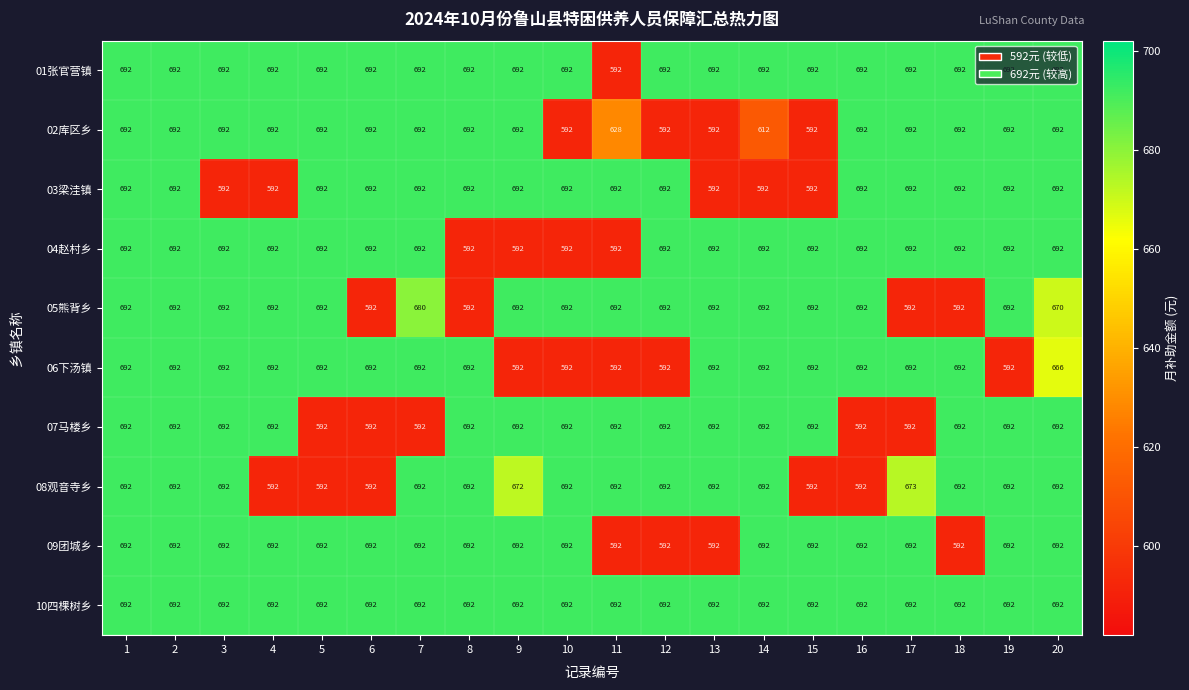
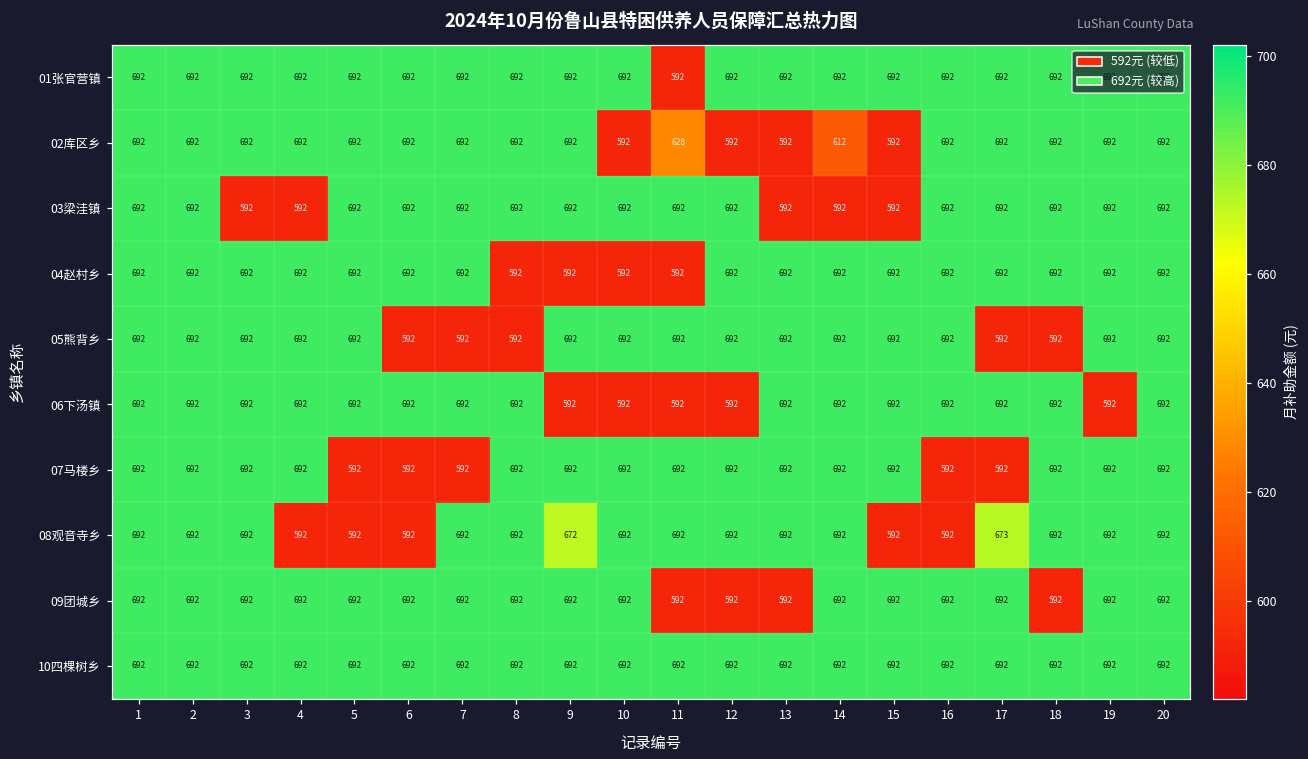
  {
    "01张官营镇": {
      "1": 692,
      "2": 692,
      "3": 692,
      "4": 692,
      "5": 692,
      "6": 692,
      "7": 692,
      "8": 692,
      "9": 692,
      "10": 692,
      "11": 592,
      "12": 692,
      "13": 692,
      "14": 692,
      "15": 692,
      "16": 692,
      "17": 692,
      "18": 692
    },
    "02库区乡": {
      "1": 692,
      "2": 692,
      "3": 692,
      "4": 692,
      "5": 692,
      "6": 692,
      "7": 692,
      "8": 692,
      "9": 692,
      "10": 592,
      "11": 628,
      "12": 592,
      "13": 592,
      "14": 612,
      "15": 592,
      "16": 692,
      "17": 692,
      "18": 692,
      "19": 692,
      "20": 692
    },
    "03梁洼镇": {
      "1": 692,
      "2": 692,
      "3": 592,
      "4": 592,
      "5": 692,
      "6": 692,
      "7": 692,
      "8": 692,
      "9": 692,
      "10": 692,
      "11": 692,
      "12": 692,
      "13": 592,
      "14": 592,
      "15": 592,
      "16": 692,
      "17": 692,
      "18": 692,
      "19": 692,
      "20": 692
    },
    "04赵村乡": {
      "1": 692,
      "2": 692,
      "3": 692,
      "4": 692,
      "5": 692,
      "6": 692,
      "7": 692,
      "8": 592,
      "9": 592,
      "10": 592,
      "11": 592,
      "12": 692,
      "13": 692,
      "14": 692,
      "15": 692,
      "16": 692,
      "17": 692,
      "18": 692,
      "19": 692,
      "20": 692
    },
    "05熊背乡": {
      "1": 692,
      "2": 692,
      "3": 692,
      "4": 692,
      "5": 692,
      "6": 592,
-     "7": 680,
+     "7": 592,
      "8": 592,
      "9": 692,
      "10": 692,
      "11": 692,
      "12": 692,
      "13": 692,
      "14": 692,
      "15": 692,
      "16": 692,
      "17": 592,
      "18": 592,
      "19": 692,
-     "20": 670
+     "20": 692
    },
    "06下汤镇": {
      "1": 692,
      "2": 692,
      "3": 692,
      "4": 692,
      "5": 692,
      "6": 692,
      "7": 692,
      "8": 692,
      "9": 592,
      "10": 592,
      "11": 592,
      "12": 592,
      "13": 692,
      "14": 692,
      "15": 692,
      "16": 692,
      "17": 692,
      "18": 692,
      "19": 592,
-     "20": 666
+     "20": 692
    },
    "07马楼乡": {
      "1": 692,
      "2": 692,
      "3": 692,
      "4": 692,
      "5": 592,
      "6": 592,
      "7": 592,
      "8": 692,
      "9": 692,
      "10": 692,
      "11": 692,
      "12": 692,
      "13": 692,
      "14": 692,
      "15": 692,
      "16": 592,
      "17": 592,
      "18": 692,
      "19": 692,
      "20": 692
    },
    "08观音寺乡": {
      "1": 692,
      "2": 692,
      "3": 692,
      "4": 592,
      "5": 592,
      "6": 592,
      "7": 692,
      "8": 692,
      "9": 672,
      "10": 692,
      "11": 692,
      "12": 692,
      "13": 692,
      "14": 692,
      "15": 592,
      "16": 592,
      "17": 673,
      "18": 692,
      "19": 692,
      "20": 692
    },
    "09团城乡": {
      "1": 692,
      "2": 692,
      "3": 692,
      "4": 692,
      "5": 692,
      "6": 692,
      "7": 692,
      "8": 692,
      "9": 692,
      "10": 692,
      "11": 592,
      "12": 592,
      "13": 592,
      "14": 692,
      "15": 692,
      "16": 692,
      "17": 692,
      "18": 592,
      "19": 692,
      "20": 692
    },
    "10四棵树乡": {
      "1": 692,
      "2": 692,
      "3": 692,
      "4": 692,
      "5": 692,
      "6": 692,
      "7": 692,
      "8": 692,
      "9": 692,
      "10": 692,
      "11": 692,
      "12": 692,
      "13": 692,
      "14": 692,
      "15": 692,
      "16": 692,
      "17": 692,
      "18": 692,
      "19": 692,
      "20": 692
    }
  }
